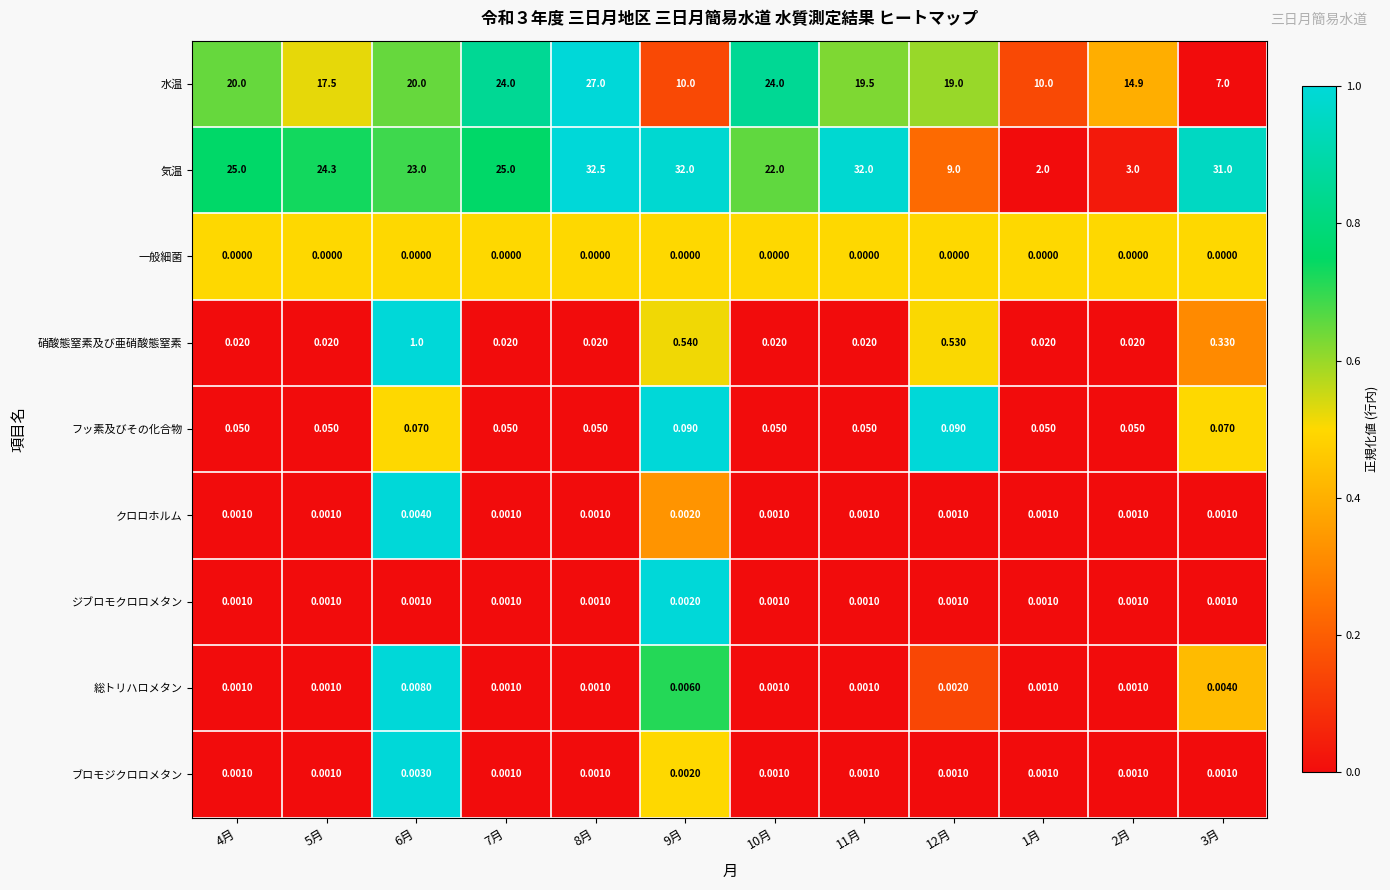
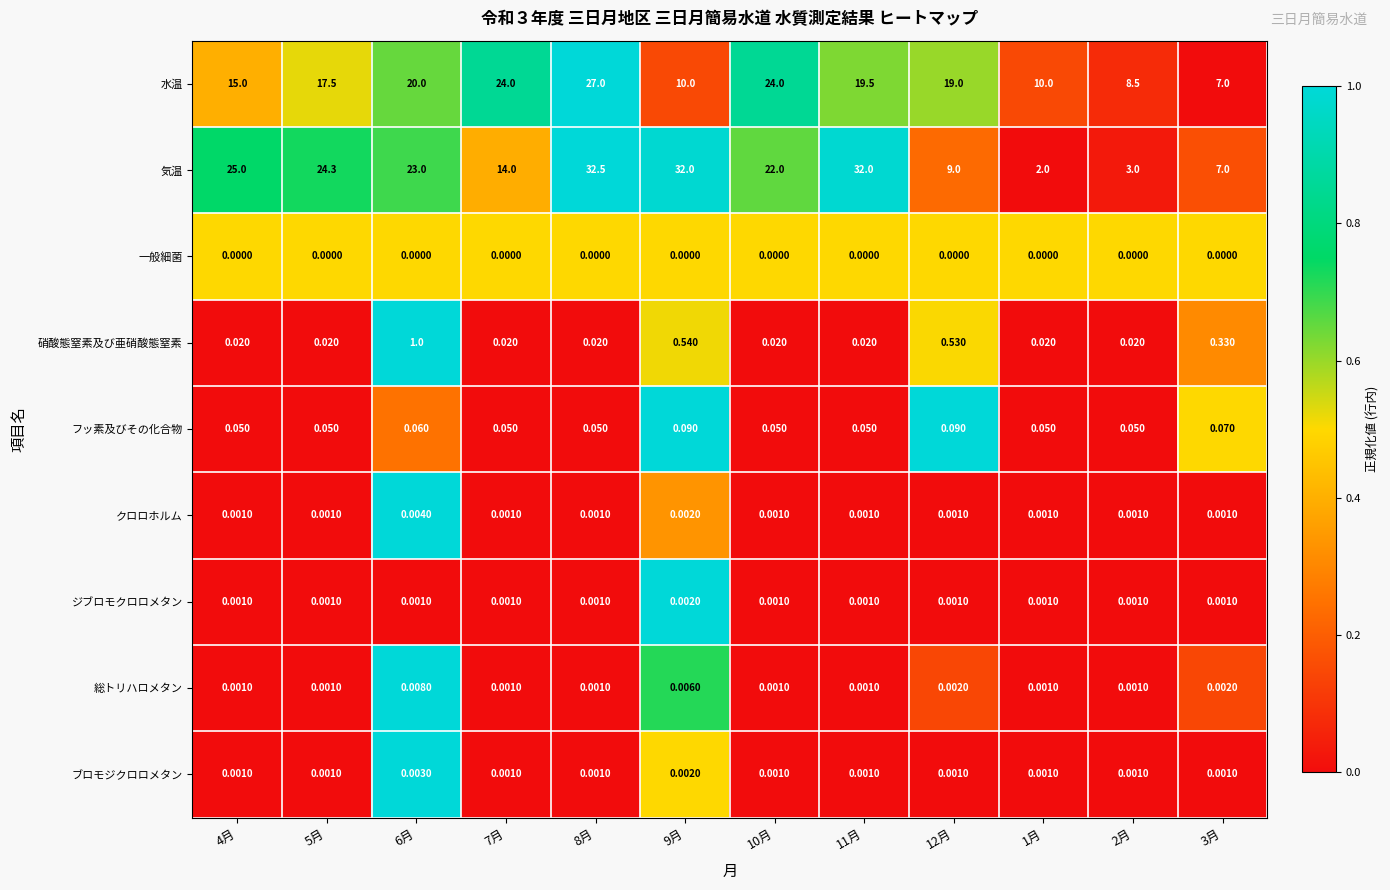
  {
    "水温": {
-     "4月": 20.0,
+     "4月": 15.0,
      "5月": 17.5,
      "6月": 20.0,
      "7月": 24.0,
      "8月": 27.0,
      "9月": 10.0,
      "10月": 24.0,
      "11月": 19.5,
      "12月": 19.0,
      "1月": 10.0,
-     "2月": 14.9,
+     "2月": 8.5,
      "3月": 7.0
    },
    "気温": {
      "4月": 25.0,
      "5月": 24.3,
      "6月": 23.0,
-     "7月": 25.0,
+     "7月": 14.0,
      "8月": 32.5,
      "9月": 32.0,
      "10月": 22.0,
      "11月": 32.0,
      "12月": 9.0,
      "1月": 2.0,
      "2月": 3.0,
-     "3月": 31.0
+     "3月": 7.0
    },
    "一般細菌": {
      "4月": 0.0000,
      "5月": 0.0000,
      "6月": 0.0000,
      "7月": 0.0000,
      "8月": 0.0000,
      "9月": 0.0000,
      "10月": 0.0000,
      "11月": 0.0000,
      "12月": 0.0000,
      "1月": 0.0000,
      "2月": 0.0000,
      "3月": 0.0000
    },
    "硝酸態窒素及び亜硝酸態窒素": {
      "4月": 0.020,
      "5月": 0.020,
      "6月": 1.0,
      "7月": 0.020,
      "8月": 0.020,
      "9月": 0.540,
      "10月": 0.020,
      "11月": 0.020,
      "12月": 0.530,
      "1月": 0.020,
      "2月": 0.020,
      "3月": 0.330
    },
    "フッ素及びその化合物": {
      "4月": 0.050,
      "5月": 0.050,
-     "6月": 0.070,
+     "6月": 0.060,
      "7月": 0.050,
      "8月": 0.050,
      "9月": 0.090,
      "10月": 0.050,
      "11月": 0.050,
      "12月": 0.090,
      "1月": 0.050,
      "2月": 0.050,
      "3月": 0.070
    },
    "クロロホルム": {
      "4月": 0.0010,
      "5月": 0.0010,
      "6月": 0.0040,
      "7月": 0.0010,
      "8月": 0.0010,
      "9月": 0.0020,
      "10月": 0.0010,
      "11月": 0.0010,
      "12月": 0.0010,
      "1月": 0.0010,
      "2月": 0.0010,
      "3月": 0.0010
    },
    "ジブロモクロロメタン": {
      "4月": 0.0010,
      "5月": 0.0010,
      "6月": 0.0010,
      "7月": 0.0010,
      "8月": 0.0010,
      "9月": 0.0020,
      "10月": 0.0010,
      "11月": 0.0010,
      "12月": 0.0010,
      "1月": 0.0010,
      "2月": 0.0010,
      "3月": 0.0010
    },
    "総トリハロメタン": {
      "4月": 0.0010,
      "5月": 0.0010,
      "6月": 0.0080,
      "7月": 0.0010,
      "8月": 0.0010,
      "9月": 0.0060,
      "10月": 0.0010,
      "11月": 0.0010,
      "12月": 0.0020,
      "1月": 0.0010,
      "2月": 0.0010,
-     "3月": 0.0040
+     "3月": 0.0020
    },
    "ブロモジクロロメタン": {
      "4月": 0.0010,
      "5月": 0.0010,
      "6月": 0.0030,
      "7月": 0.0010,
      "8月": 0.0010,
      "9月": 0.0020,
      "10月": 0.0010,
      "11月": 0.0010,
      "12月": 0.0010,
      "1月": 0.0010,
      "2月": 0.0010,
      "3月": 0.0010
    }
  }
